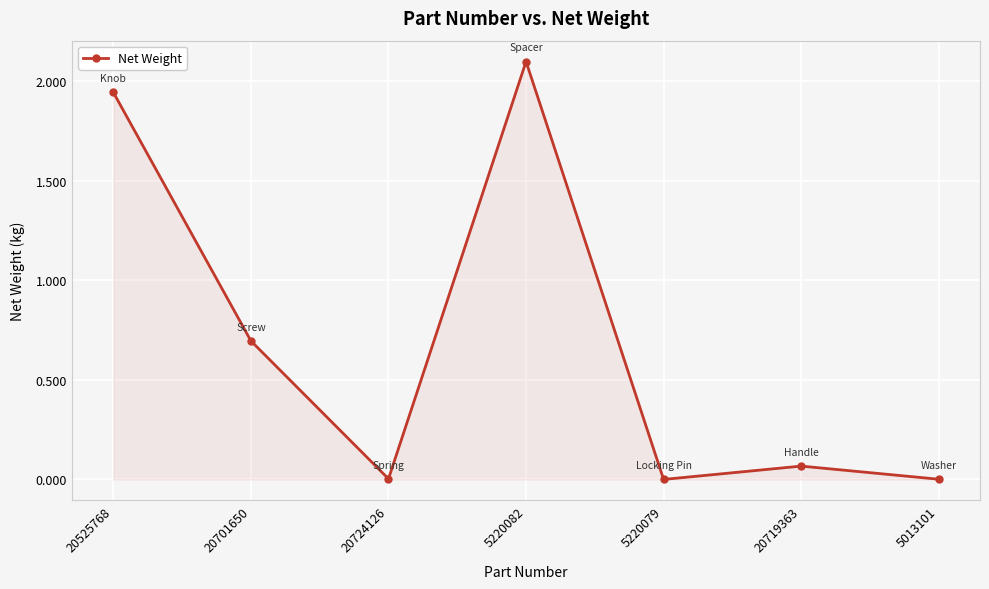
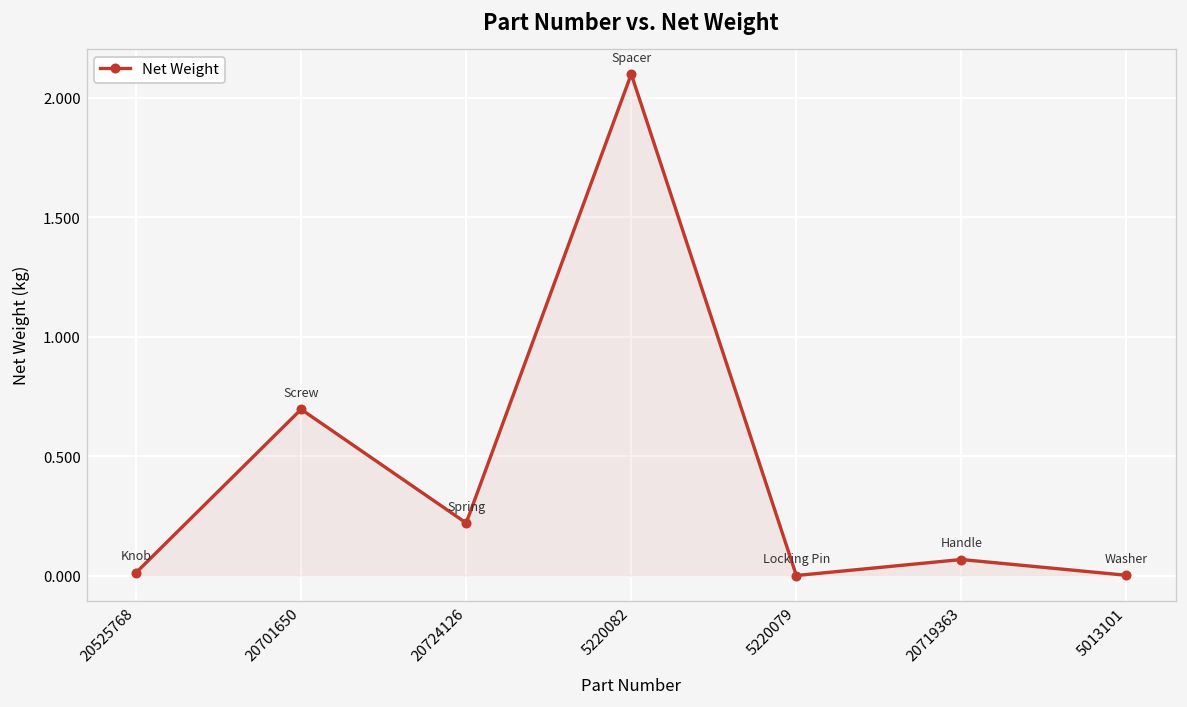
  {
-   "20525768": 1.95,
+   "20525768": 0.01,
    "20701650": 0.70,
-   "20724126": 0.00,
+   "20724126": 0.22,
    "5220082": 2.10,
    "5220079": 0.00,
    "20719363": 0.07,
    "5013101": 0.00
  }
